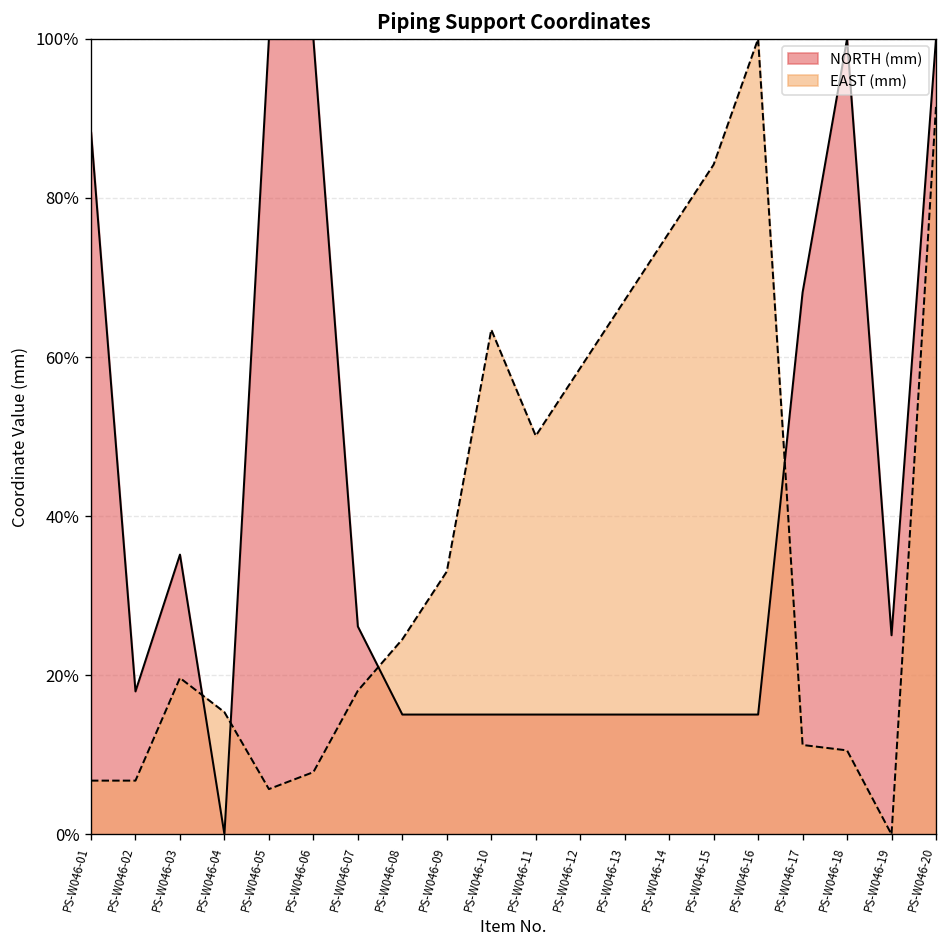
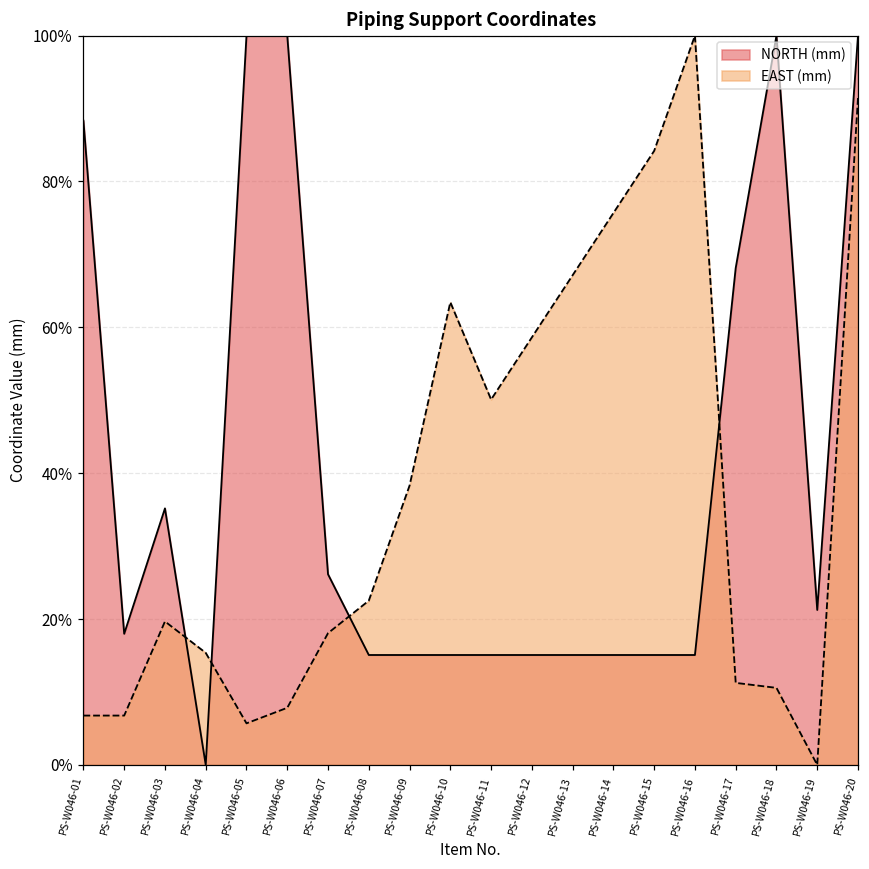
  {
    "NORTH (mm)": {
      "PS-W046-01": "88%",
      "PS-W046-02": "18%",
      "PS-W046-03": "35%",
      "PS-W046-04": "0%",
      "PS-W046-05": "100%",
      "PS-W046-06": "100%",
      "PS-W046-07": "26%",
      "PS-W046-08": "15%",
      "PS-W046-09": "15%",
      "PS-W046-10": "15%",
      "PS-W046-11": "15%",
      "PS-W046-12": "15%",
      "PS-W046-13": "15%",
      "PS-W046-14": "15%",
      "PS-W046-15": "15%",
      "PS-W046-16": "15%",
      "PS-W046-17": "68%",
      "PS-W046-18": "100%",
-     "PS-W046-19": "25%",
+     "PS-W046-19": "21%",
      "PS-W046-20": "100%"
    },
    "EAST (mm)": {
      "PS-W046-01": "7%",
      "PS-W046-02": "7%",
      "PS-W046-03": "20%",
      "PS-W046-04": "15%",
      "PS-W046-05": "6%",
      "PS-W046-06": "8%",
      "PS-W046-07": "18%",
-     "PS-W046-08": "25%",
-     "PS-W046-09": "33%",
+     "PS-W046-08": "23%",
+     "PS-W046-09": "38%",
      "PS-W046-10": "63%",
      "PS-W046-11": "50%",
      "PS-W046-12": "59%",
      "PS-W046-13": "67%",
      "PS-W046-14": "76%",
      "PS-W046-15": "84%",
      "PS-W046-16": "100%",
      "PS-W046-17": "11%",
      "PS-W046-18": "11%",
      "PS-W046-19": "0%",
      "PS-W046-20": "91%"
    }
  }
